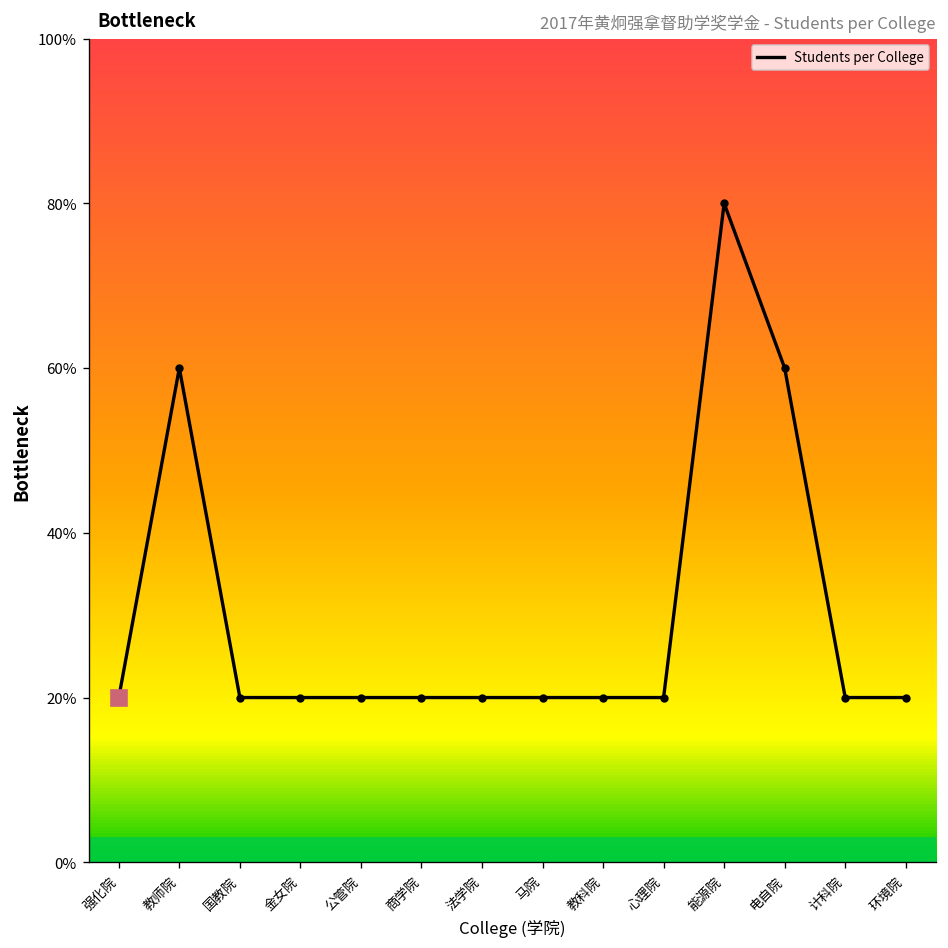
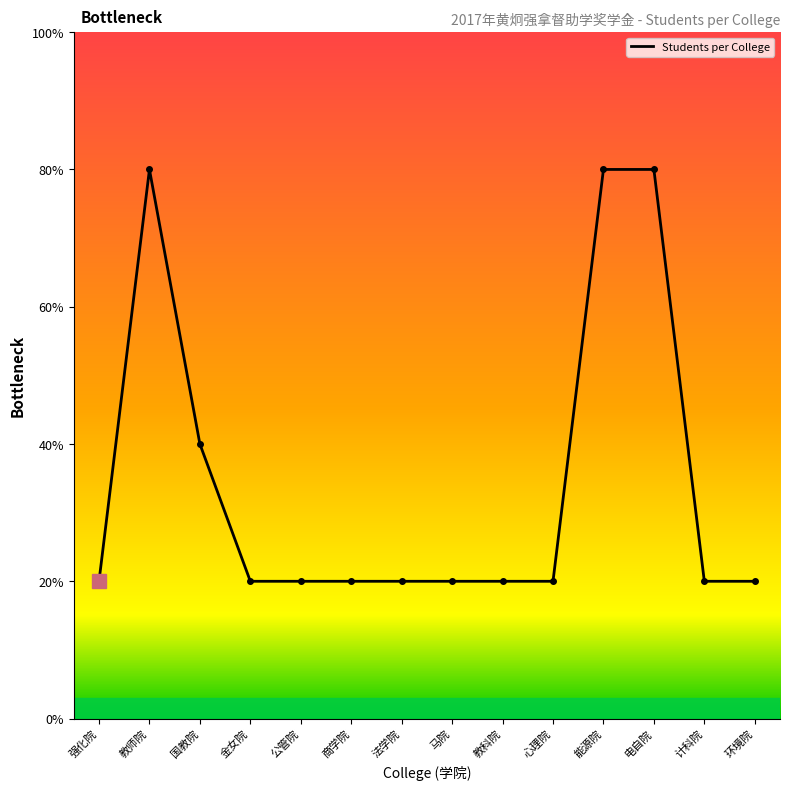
  {
    "Students per College": {
-     "教师院": "60%",
-     "国教院": "20%",
+     "教师院": "80%",
+     "国教院": "40%",
      "金女院": "20%",
      "公管院": "20%",
      "商学院": "20%",
      "法学院": "20%",
      "马院": "20%",
      "教科院": "20%",
      "心理院": "20%",
      "能源院": "80%",
-     "电自院": "60%",
+     "电自院": "80%",
      "计科院": "20%",
      "环境院": "20%"
    }
  }
